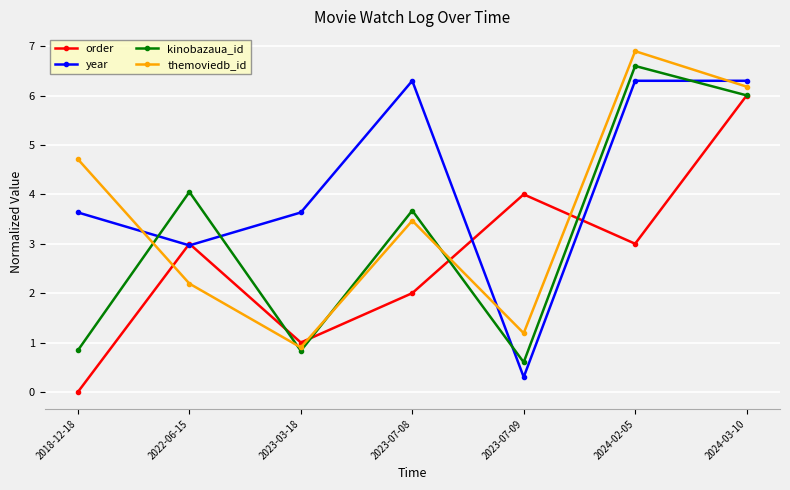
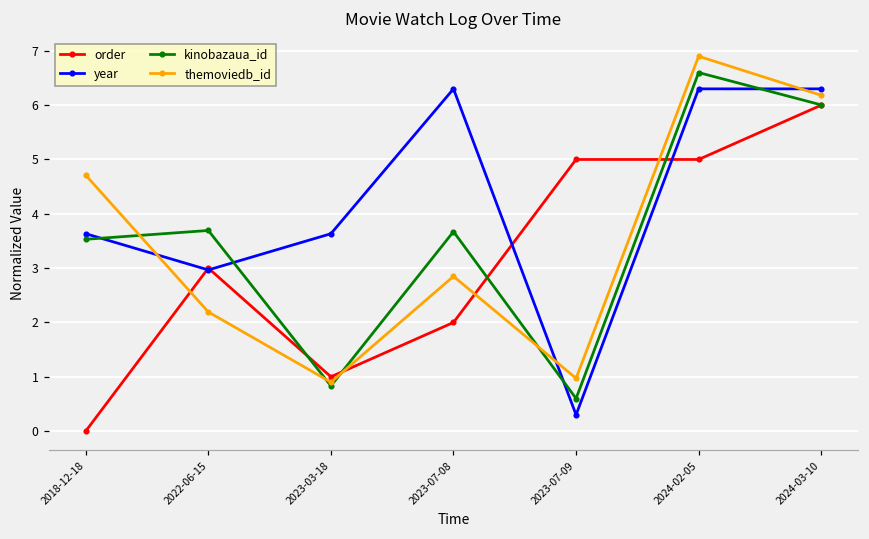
  {
    "order": {
      "2018-12-18": 0.0,
      "2023-03-18": 1.0,
      "2023-07-08": 2.0,
-     "2023-07-09": 4.0,
-     "2024-02-05": 3.0
+     "2023-07-09": 5.0,
+     "2024-02-05": 5.0
    },
    "year": {
      "2018-12-18": 3.6,
      "2023-03-18": 3.6,
      "2023-07-08": 6.3,
      "2023-07-09": 0.3,
      "2024-02-05": 6.3,
      "2024-03-10": 6.3
    },
    "kinobazaua_id": {
-     "2018-12-18": 0.8,
-     "2022-06-15": 4.0,
+     "2018-12-18": 3.5,
+     "2022-06-15": 3.7,
      "2023-03-18": 0.8,
      "2023-07-08": 3.7,
      "2023-07-09": 0.6,
      "2024-02-05": 6.6
    },
    "themoviedb_id": {
      "2018-12-18": 4.7,
      "2022-06-15": 2.2,
      "2023-03-18": 0.9,
-     "2023-07-08": 3.5,
-     "2023-07-09": 1.2,
+     "2023-07-08": 2.8,
+     "2023-07-09": 1.0,
      "2024-02-05": 6.9,
      "2024-03-10": 6.2
    }
  }
